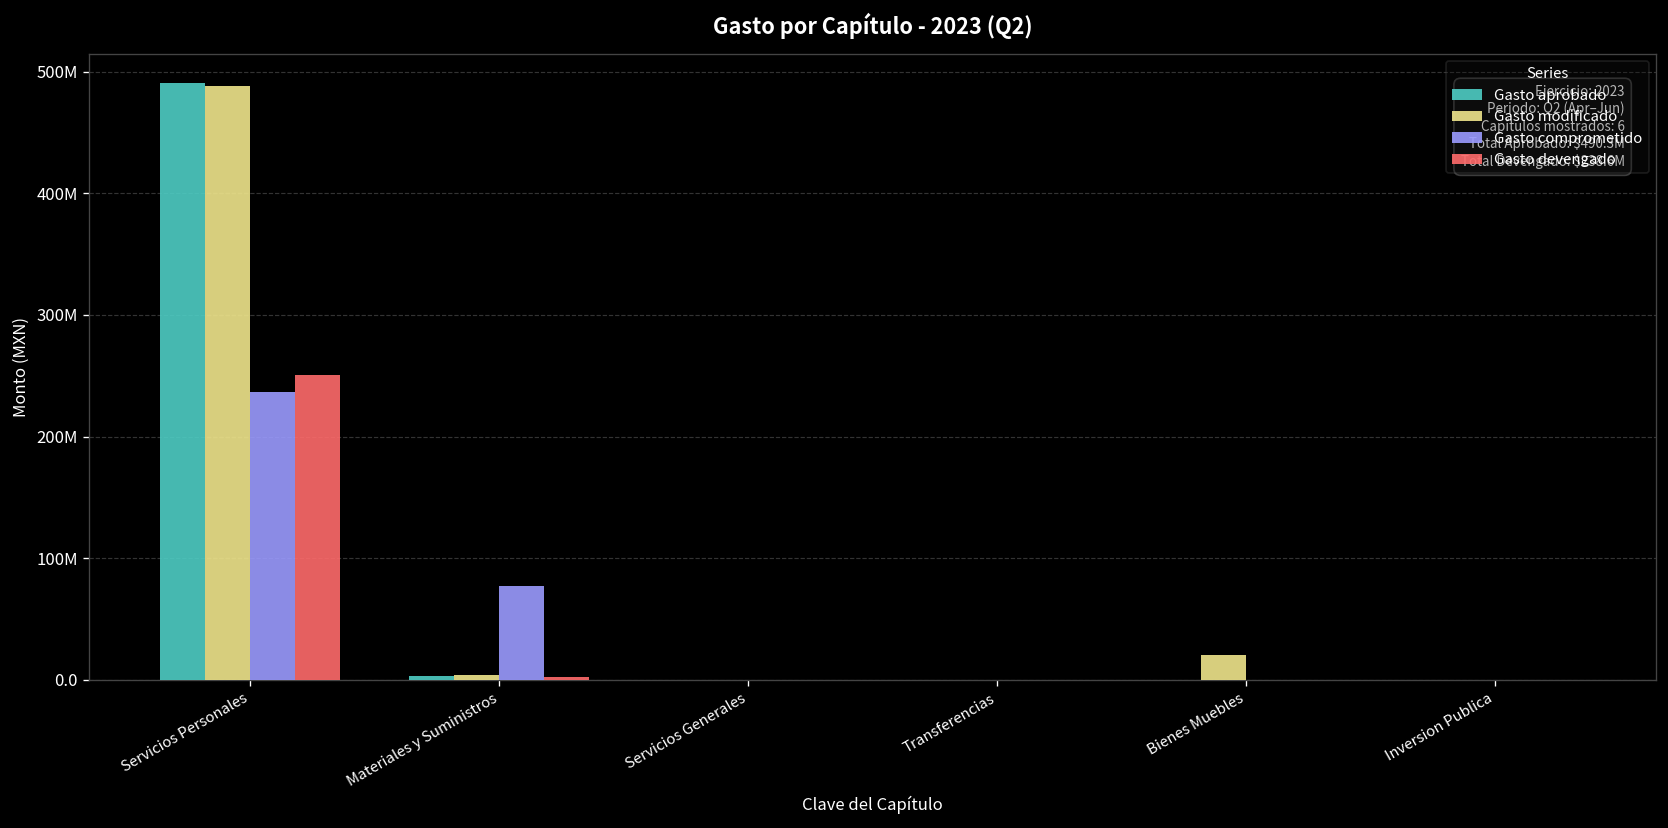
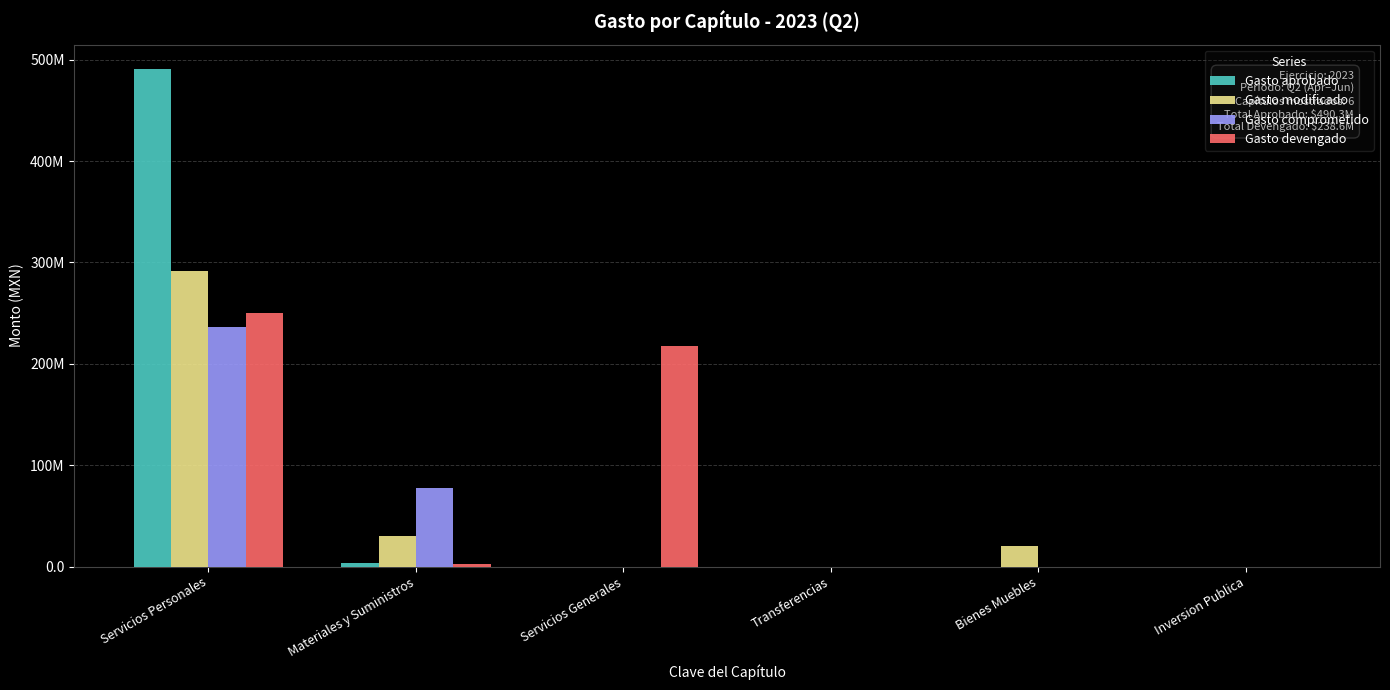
  {
    "Gasto aprobado": {
      "Servicios Personales": 490000000,
      "Materiales y Suministros": 3000000,
      "Servicios Generales": 0,
      "Transferencias": 0,
      "Bienes Muebles": 0,
      "Inversion Publica": 0
    },
    "Gasto modificado": {
-     "Servicios Personales": 489000000,
-     "Materiales y Suministros": 4000000,
+     "Servicios Personales": 292000000,
+     "Materiales y Suministros": 31000000,
      "Servicios Generales": 0,
      "Transferencias": 0,
      "Bienes Muebles": 20000000,
      "Inversion Publica": 0
    },
    "Gasto comprometido": {
      "Servicios Personales": 236000000,
      "Materiales y Suministros": 77000000,
      "Servicios Generales": 0,
      "Transferencias": 0,
      "Bienes Muebles": 0,
      "Inversion Publica": 0
    },
    "Gasto devengado": {
      "Servicios Personales": 251000000,
-     "Servicios Generales": 0,
+     "Servicios Generales": 217000000,
      "Transferencias": 0,
      "Bienes Muebles": 0,
      "Inversion Publica": 0
    }
  }
